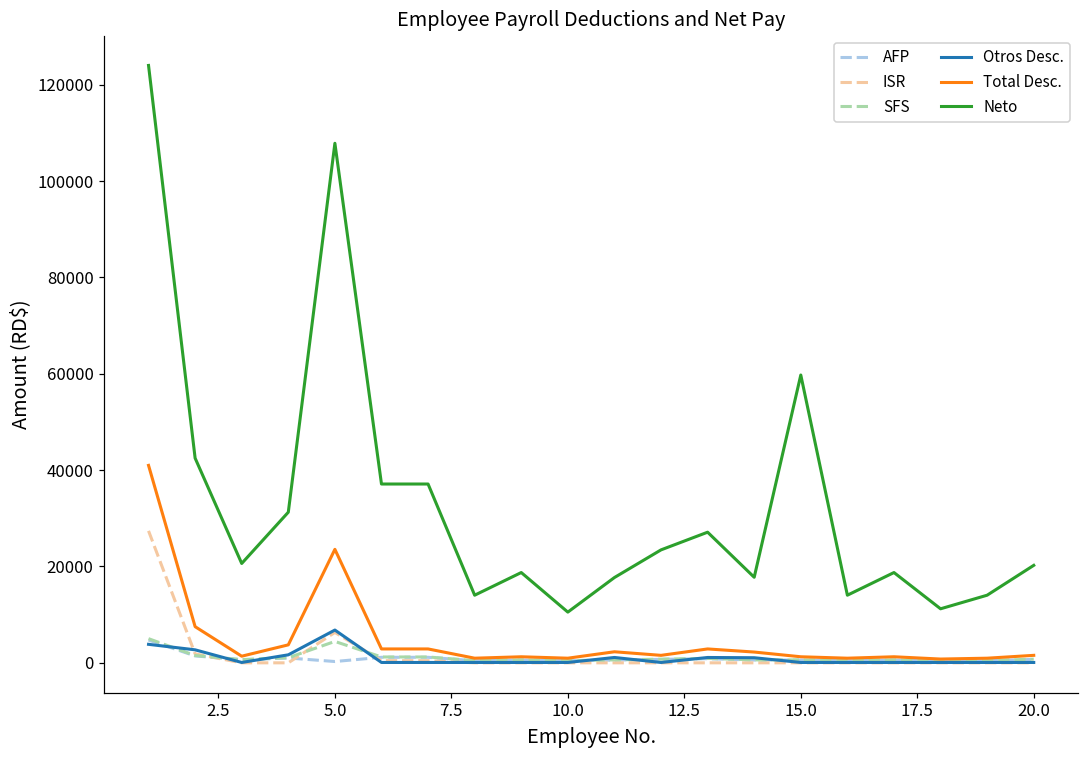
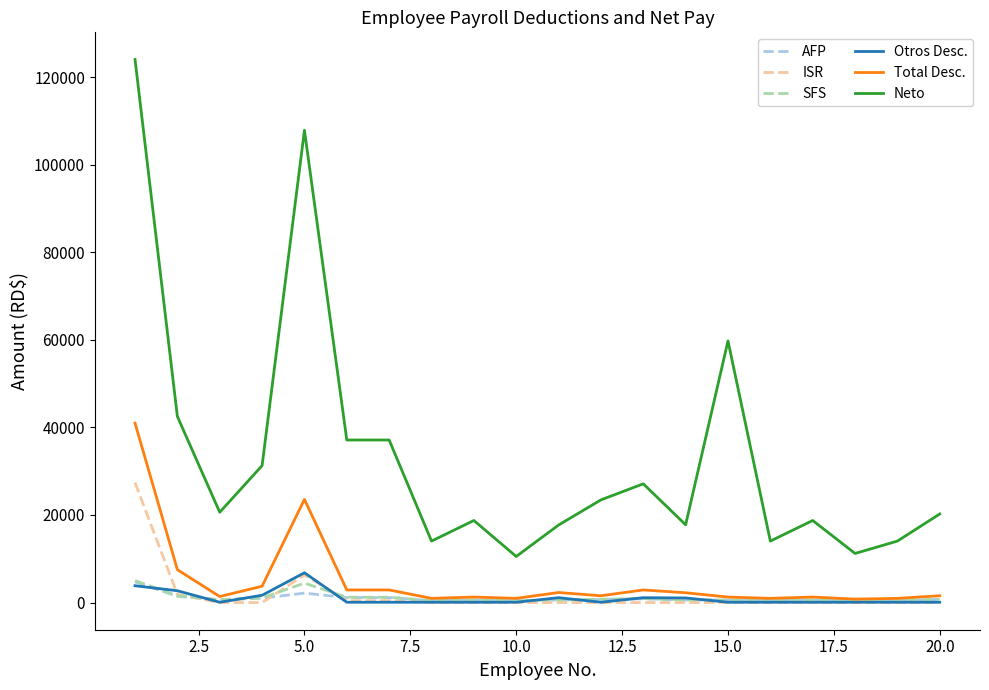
  {
    "AFP": {
-     "5.0": 0
+     "5.0": 2000
    },
    "SFS": {
      "5.0": 4000
    },
    "Total Desc.": {
      "5.0": 24000,
      "15.0": 1000,
      "20.0": 2000
    },
    "Neto": {
      "5.0": 108000,
      "10.0": 11000,
      "15.0": 60000,
      "20.0": 20000
    }
  }
